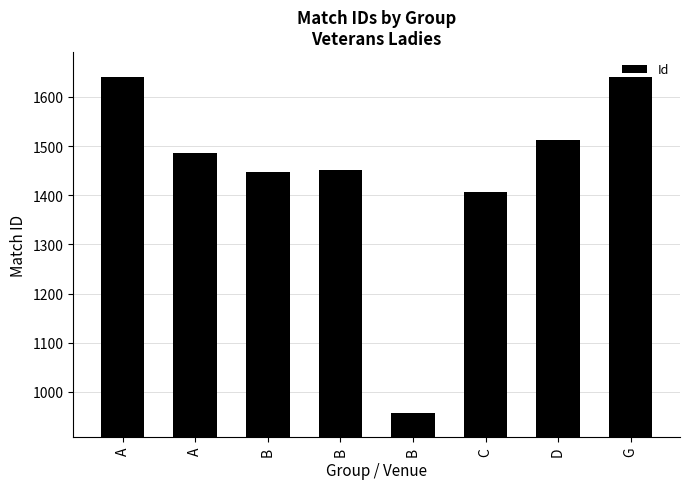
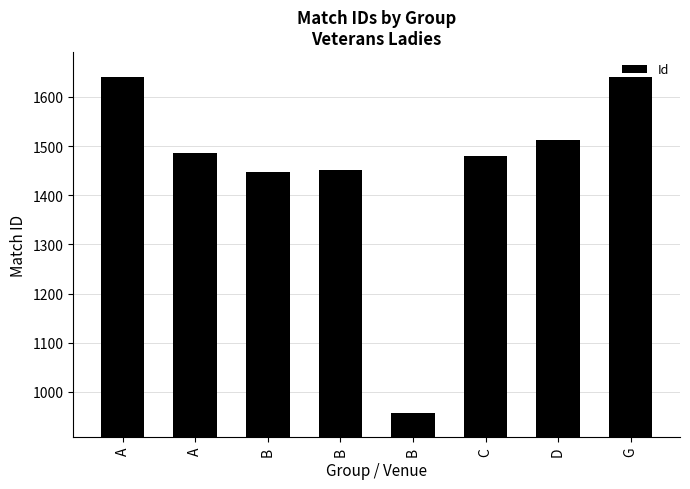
  {
-   "C": 1410,
+   "C": 1480,
    "D": 1510,
    "G": 1640
  }
